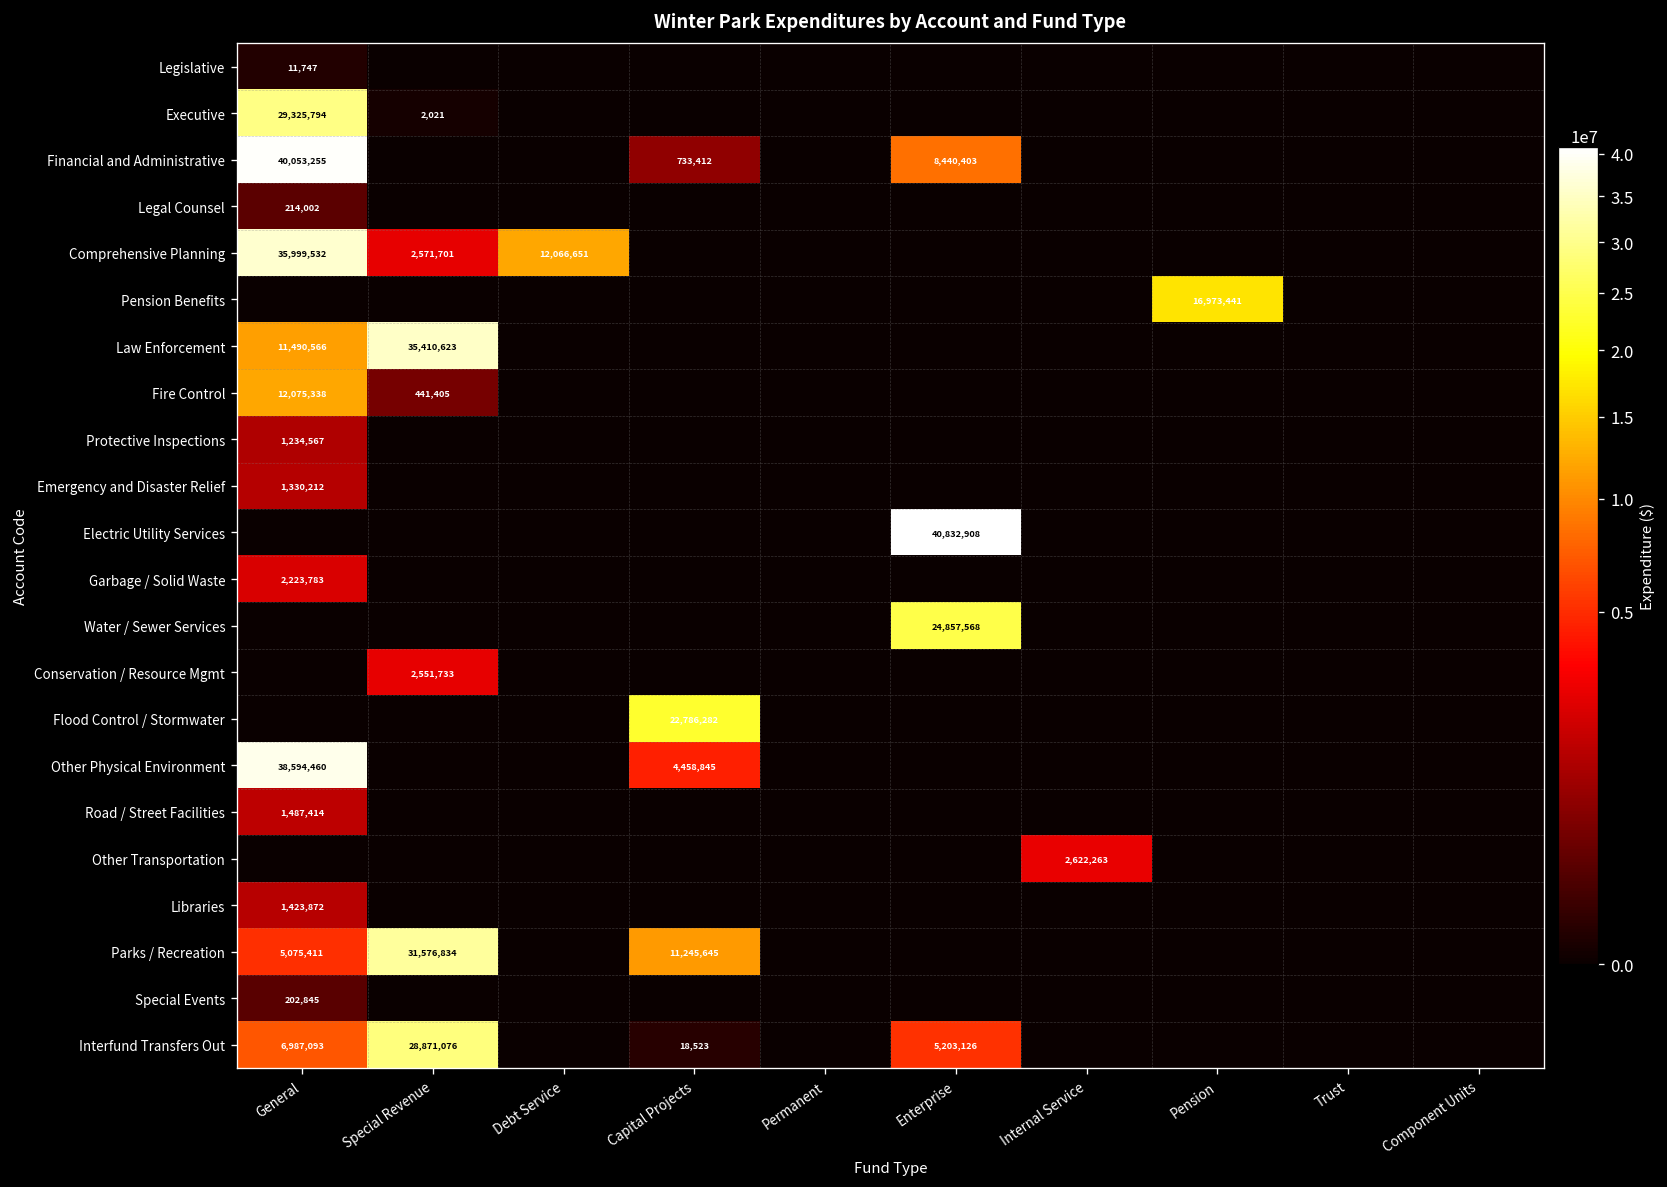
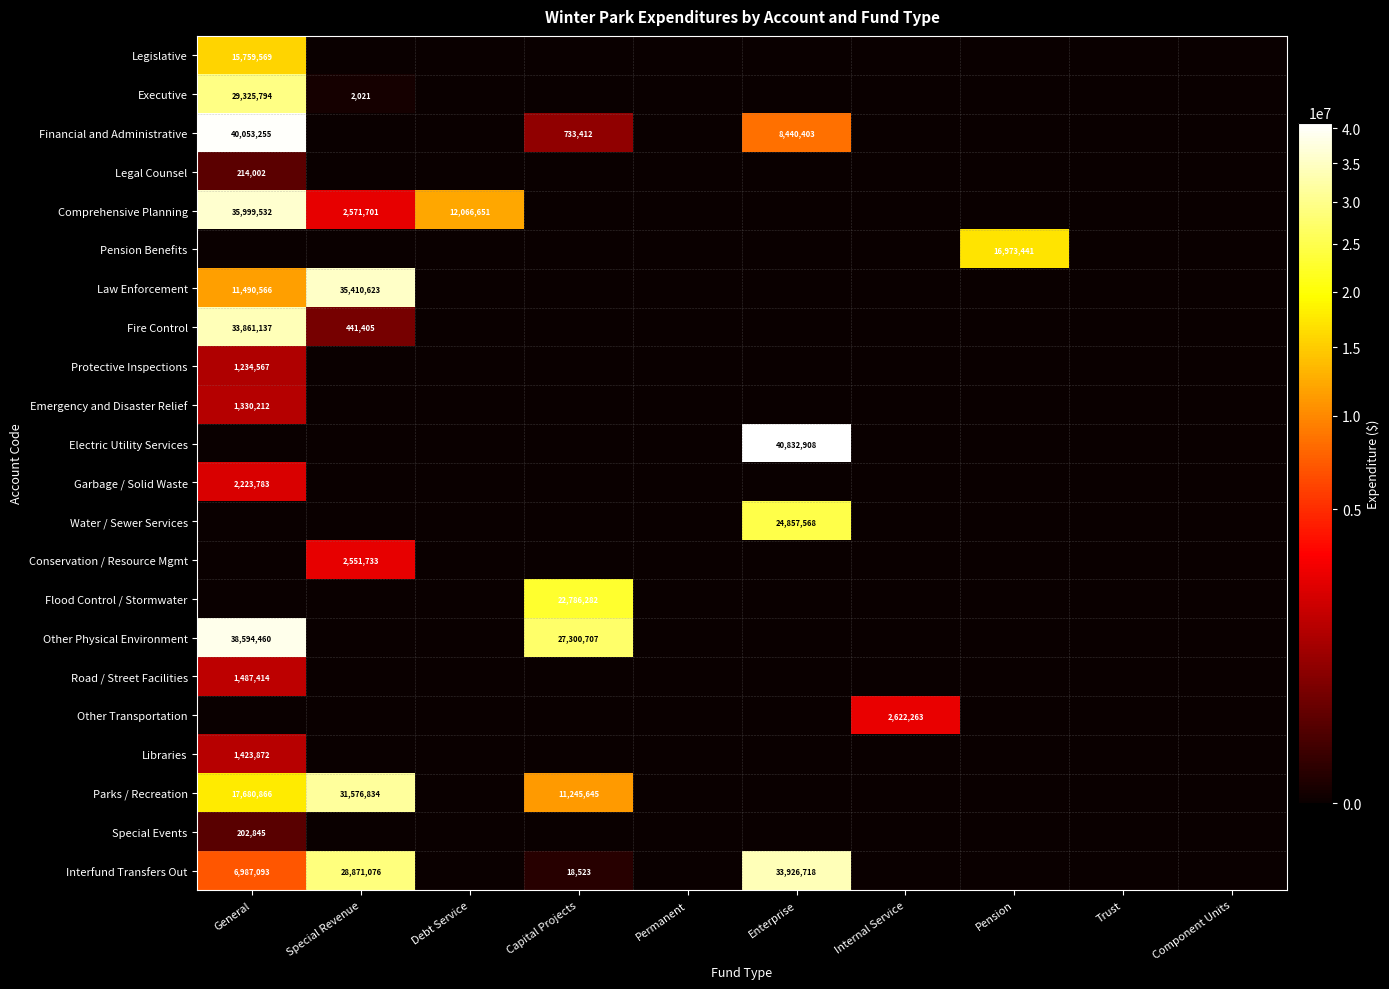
  {
    "Legislative": {
-     "General": "11,747"
+     "General": "15,759,569"
    },
    "Executive": {
      "General": "29,325,794",
      "Special Revenue": "2,021"
    },
    "Financial and Administrative": {
      "General": "40,053,255",
      "Capital Projects": "733,412",
      "Enterprise": "8,440,403"
    },
    "Legal Counsel": {
      "General": "214,002"
    },
    "Comprehensive Planning": {
      "General": "35,999,532",
      "Special Revenue": "2,571,701",
      "Debt Service": "12,066,651"
    },
    "Pension Benefits": {
      "Pension": "16,973,441"
    },
    "Law Enforcement": {
      "General": "11,490,566",
      "Special Revenue": "35,410,623"
    },
    "Fire Control": {
-     "General": "12,075,338",
+     "General": "33,861,137",
      "Special Revenue": "441,405"
    },
    "Protective Inspections": {
      "General": "1,234,567"
    },
    "Emergency and Disaster Relief": {
      "General": "1,330,212"
    },
    "Electric Utility Services": {
      "Enterprise": "40,832,908"
    },
    "Garbage / Solid Waste": {
      "General": "2,223,783"
    },
    "Water / Sewer Services": {
      "Enterprise": "24,857,568"
    },
    "Conservation / Resource Mgmt": {
      "Special Revenue": "2,551,733"
    },
    "Flood Control / Stormwater": {
      "Capital Projects": "22,786,282"
    },
    "Other Physical Environment": {
      "General": "38,594,460",
-     "Capital Projects": "4,458,845"
+     "Capital Projects": "27,300,707"
    },
    "Road / Street Facilities": {
      "General": "1,487,414"
    },
    "Other Transportation": {
      "Internal Service": "2,622,263"
    },
    "Libraries": {
      "General": "1,423,872"
    },
    "Parks / Recreation": {
-     "General": "5,075,411",
+     "General": "17,680,866",
      "Special Revenue": "31,576,834",
      "Capital Projects": "11,245,645"
    },
    "Special Events": {
      "General": "202,845"
    },
    "Interfund Transfers Out": {
      "General": "6,987,093",
      "Special Revenue": "28,871,076",
      "Capital Projects": "18,523",
-     "Enterprise": "5,203,126"
+     "Enterprise": "33,926,718"
    }
  }
